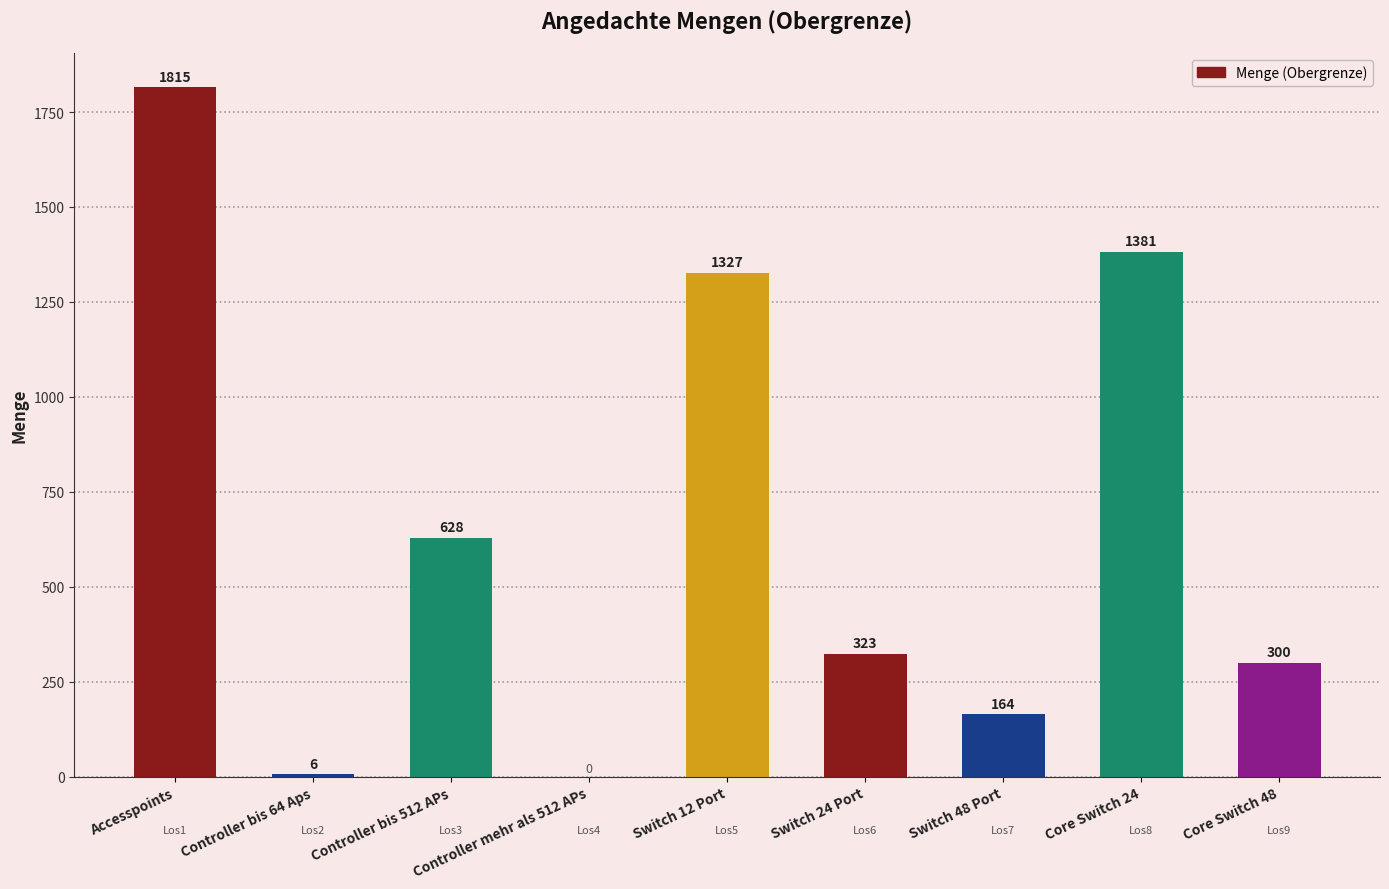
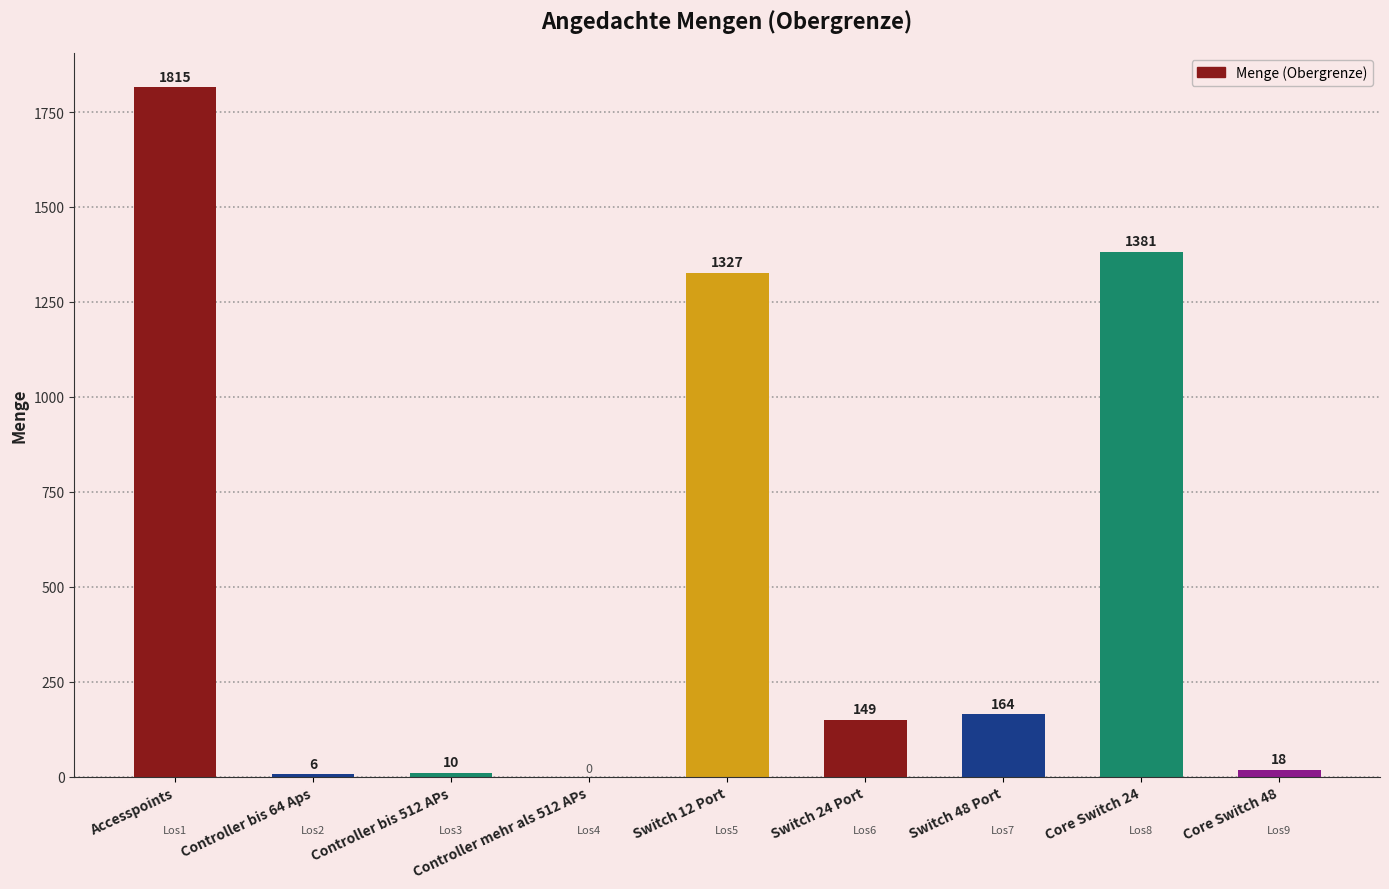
  {
    "Accesspoints": 1815,
    "Controller bis 64 Aps": 6,
-   "Controller bis 512 APs": 628,
+   "Controller bis 512 APs": 10,
    "Controller mehr als 512 APs": 0,
    "Switch 12 Port": 1327,
-   "Switch 24 Port": 323,
+   "Switch 24 Port": 149,
    "Switch 48 Port": 164,
    "Core Switch 24": 1381,
-   "Core Switch 48": 300
+   "Core Switch 48": 18
  }
